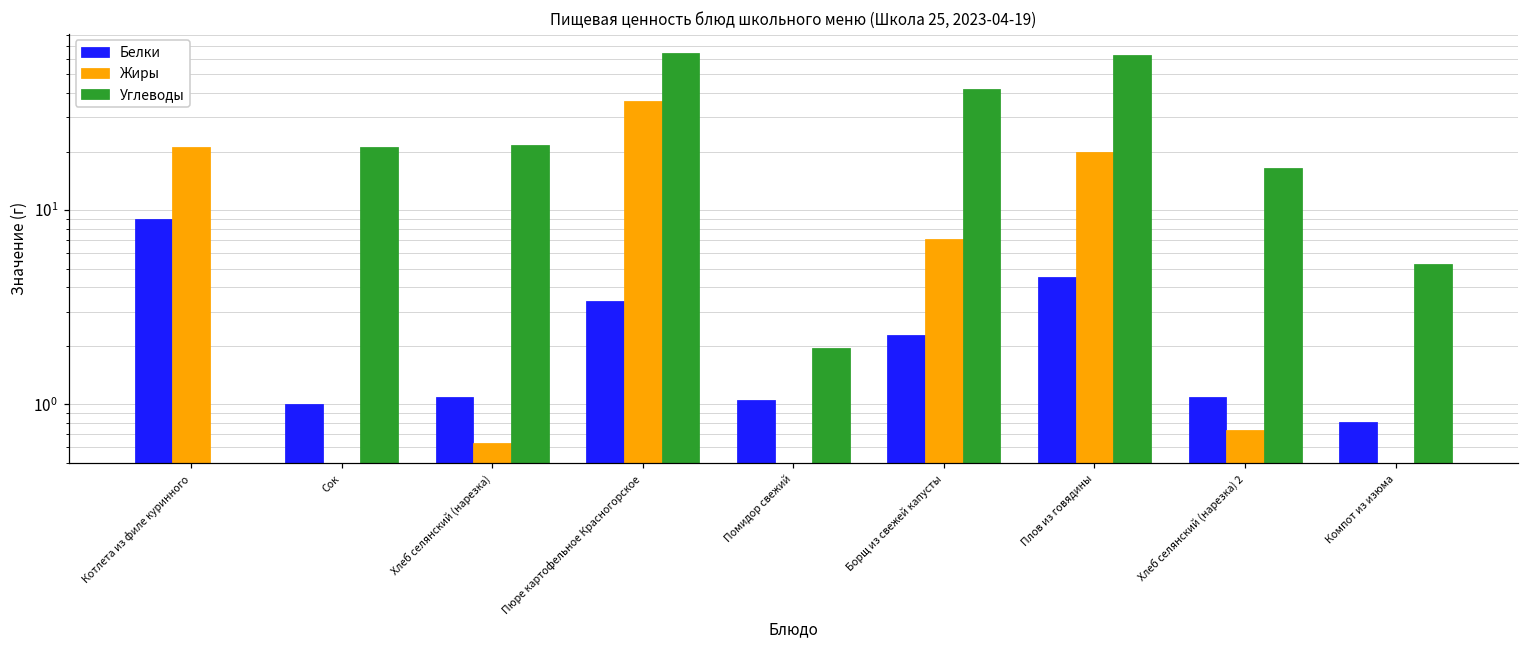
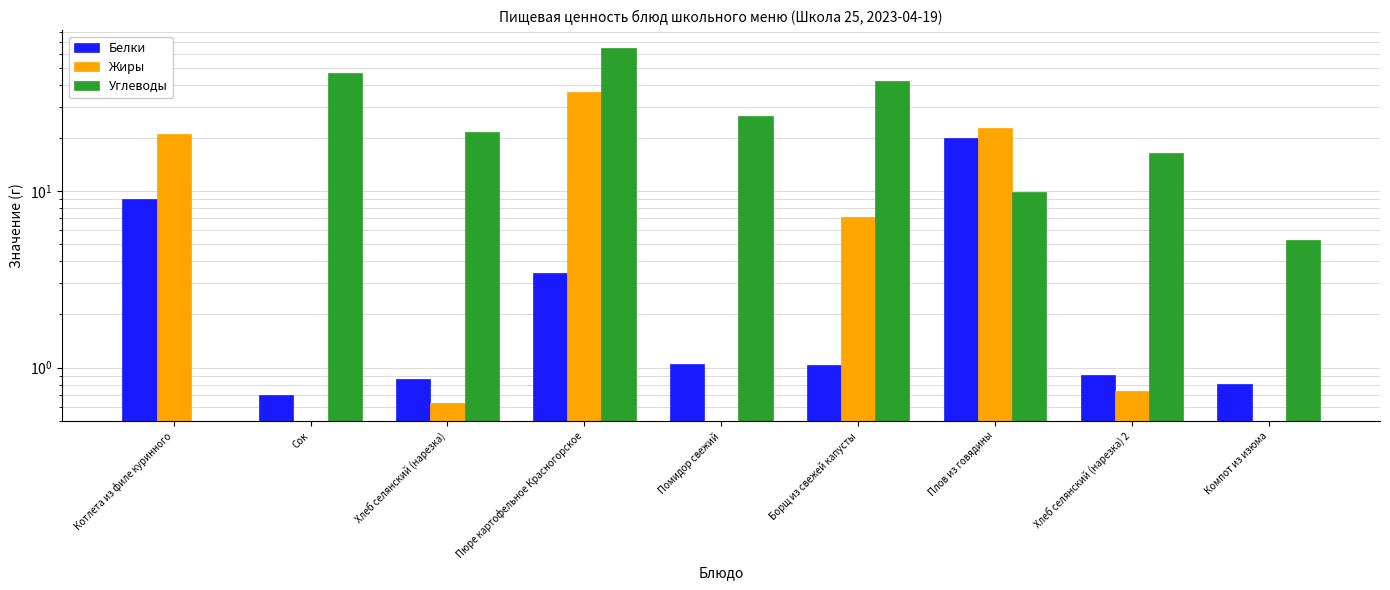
  {
    "Белки": {
      "Котлета из филе куринного": 9,
-     "Сок": 1.0,
-     "Хлеб селянский (нарезка)": 1.1,
+     "Сок": 0.7,
+     "Хлеб селянский (нарезка)": 0.9,
      "Пюре картофельное Красногорское": 3.4,
      "Помидор свежий": 1.1,
-     "Борщ из свежей капусты": 2.3,
-     "Плов из говядины": 4.6,
-     "Хлеб селянский (нарезка) 2": 1.1,
+     "Борщ из свежей капусты": 1.0,
+     "Плов из говядины": 20,
+     "Хлеб селянский (нарезка) 2": 0.9,
      "Компот из изюма": 0.8
    },
    "Жиры": {
      "Котлета из филе куринного": 21,
      "Хлеб селянский (нарезка)": 0.63,
      "Пюре картофельное Красногорское": 37,
      "Борщ из свежей капусты": 7,
-     "Плов из говядины": 20,
+     "Плов из говядины": 23,
      "Хлеб селянский (нарезка) 2": 0.74
    },
    "Углеводы": {
-     "Сок": 21,
+     "Сок": 47,
      "Хлеб селянский (нарезка)": 22,
      "Пюре картофельное Красногорское": 64,
-     "Помидор свежий": 1.9,
+     "Помидор свежий": 26,
      "Борщ из свежей капусты": 42,
-     "Плов из говядины": 63,
+     "Плов из говядины": 10,
      "Хлеб селянский (нарезка) 2": 17,
      "Компот из изюма": 5.3
    }
  }
